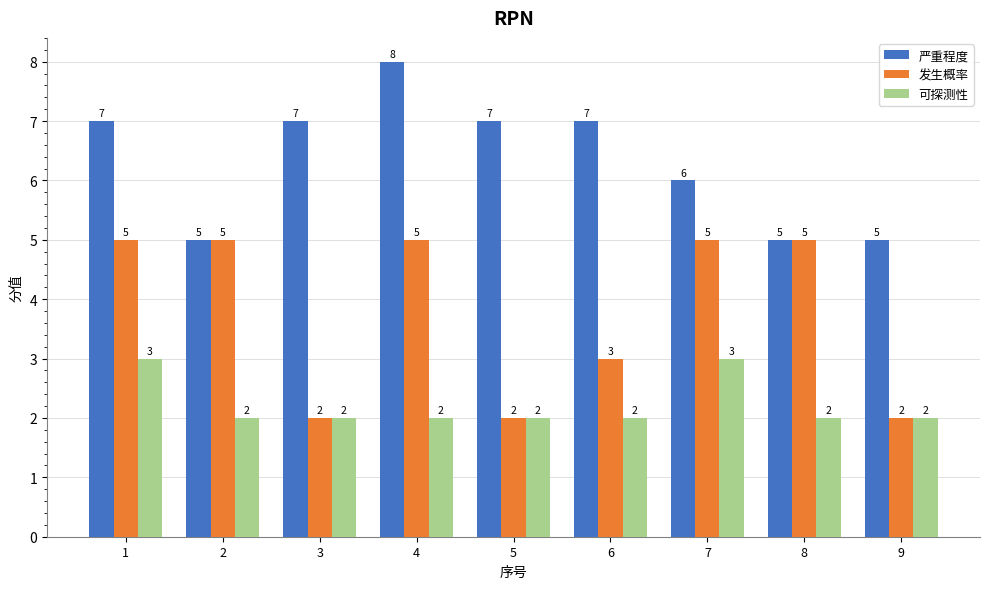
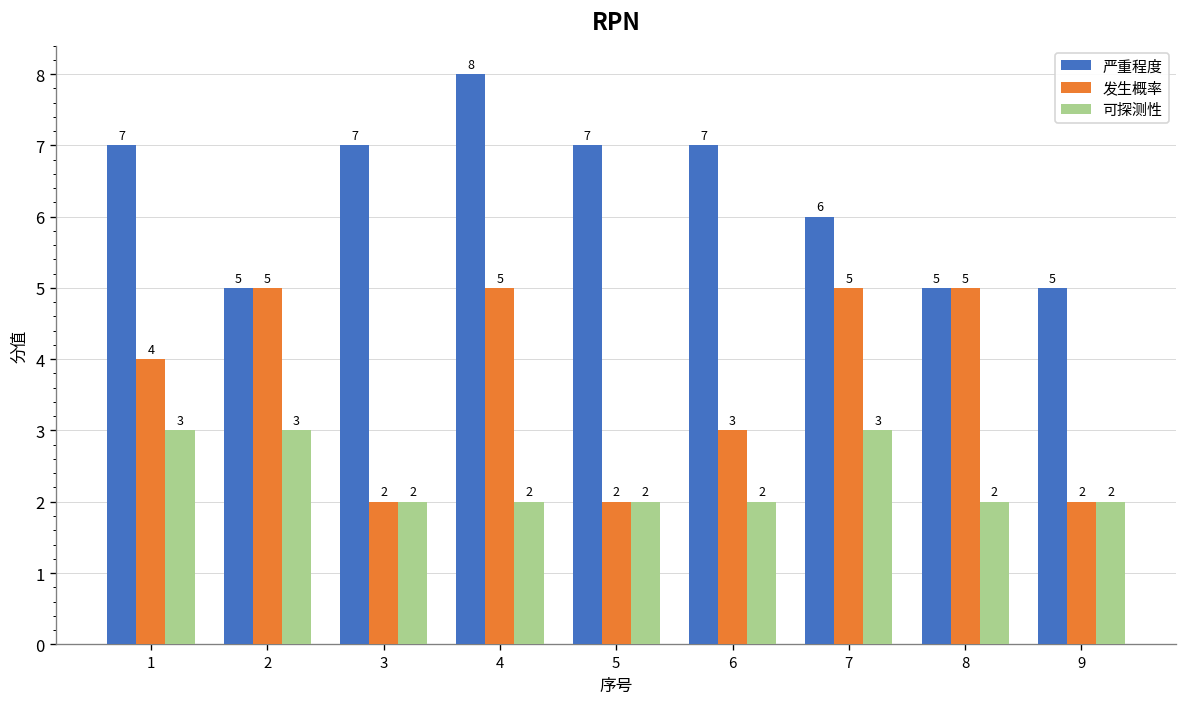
  {
    "严重程度": {
      "1": 7,
      "2": 5,
      "3": 7,
      "4": 8,
      "5": 7,
      "6": 7,
      "7": 6,
      "8": 5,
      "9": 5
    },
    "发生概率": {
-     "1": 5,
+     "1": 4,
      "2": 5,
      "3": 2,
      "4": 5,
      "5": 2,
      "6": 3,
      "7": 5,
      "8": 5,
      "9": 2
    },
    "可探测性": {
      "1": 3,
-     "2": 2,
+     "2": 3,
      "3": 2,
      "4": 2,
      "5": 2,
      "6": 2,
      "7": 3,
      "8": 2,
      "9": 2
    }
  }
